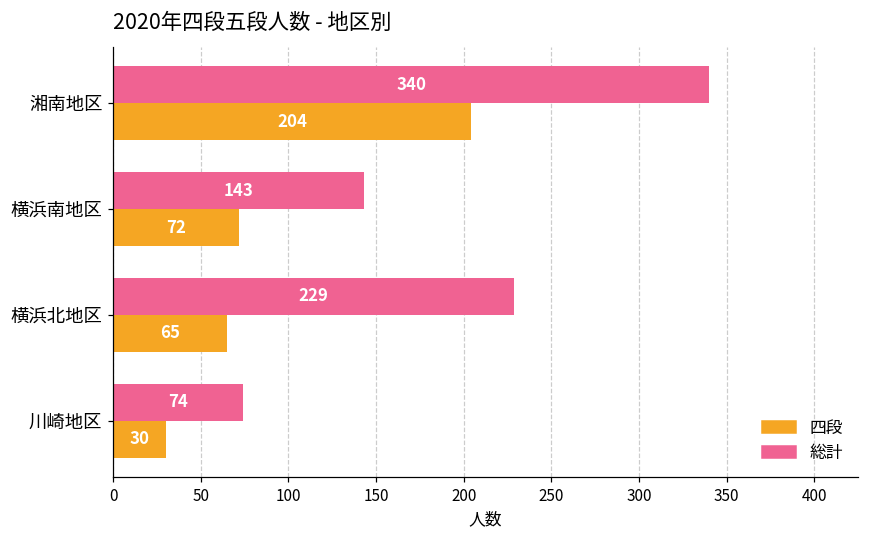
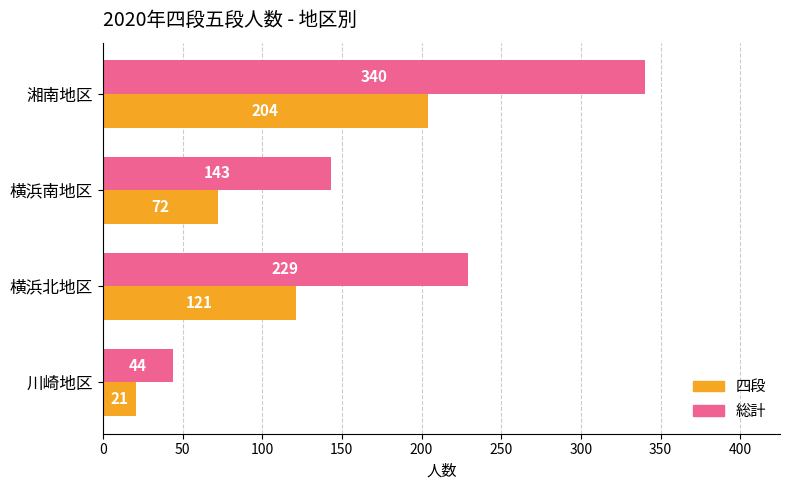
  {
    "総計": {
      "湘南地区": 340,
      "横浜南地区": 143,
      "横浜北地区": 229,
-     "川崎地区": 74
+     "川崎地区": 44
    },
    "四段": {
      "湘南地区": 204,
      "横浜南地区": 72,
-     "横浜北地区": 65,
-     "川崎地区": 30
+     "横浜北地区": 121,
+     "川崎地区": 21
    }
  }
